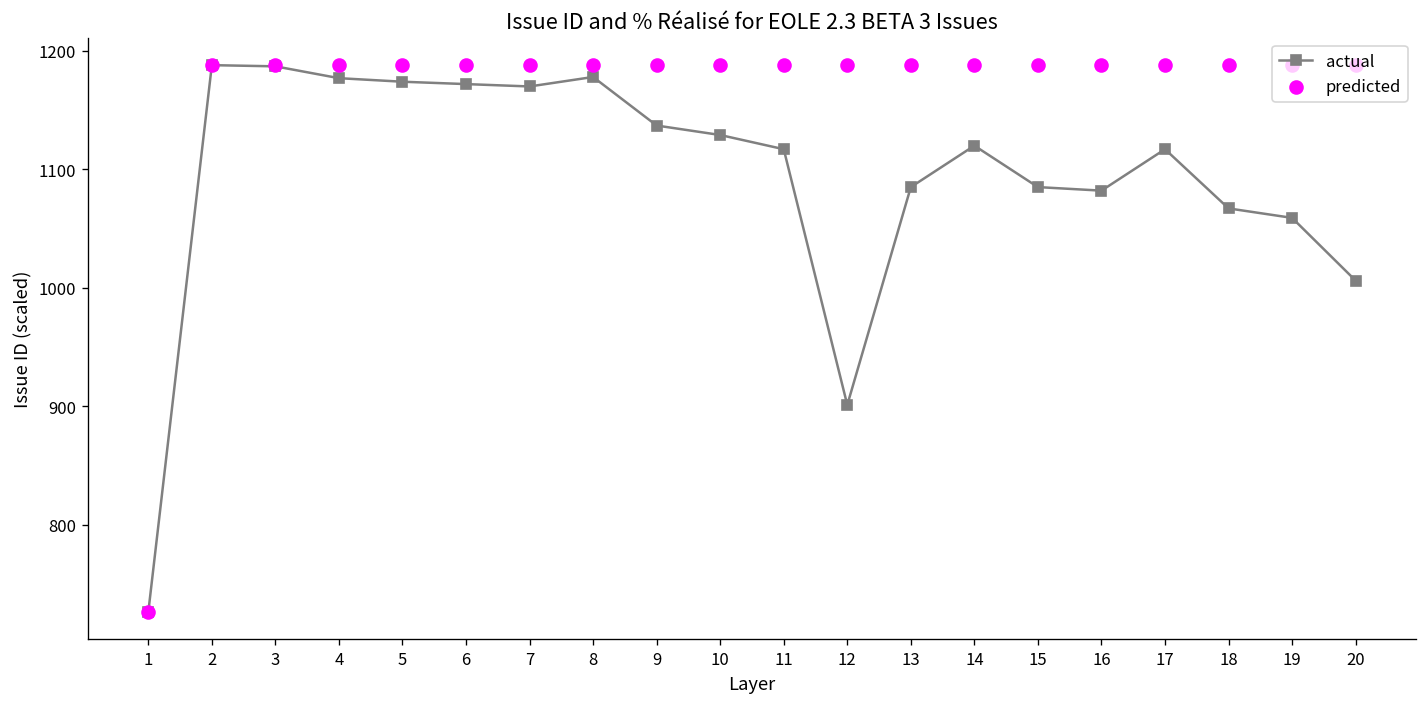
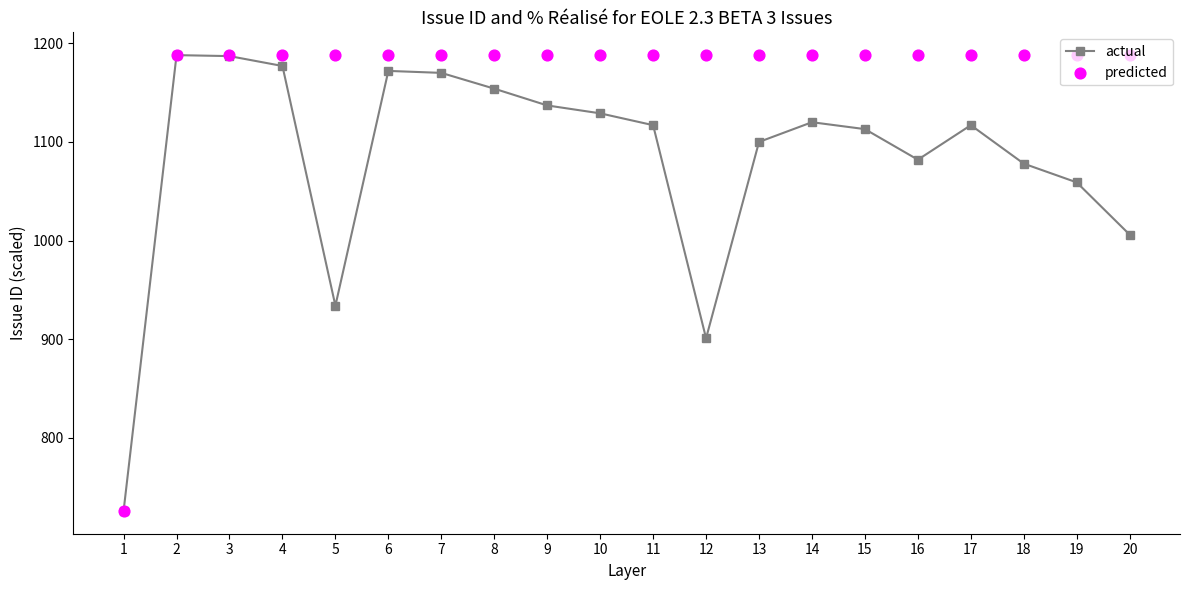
  {
    "actual": {
      "4": 1180,
-     "5": 1170,
+     "5": 930,
      "6": 1170,
      "7": 1170,
-     "8": 1180,
+     "8": 1150,
      "9": 1140,
      "10": 1130,
      "11": 1120,
      "12": 900,
-     "13": 1090,
+     "13": 1100,
      "14": 1120,
-     "15": 1090,
+     "15": 1110,
      "16": 1080,
      "17": 1120,
-     "18": 1070,
+     "18": 1080,
      "19": 1060,
      "20": 1010
    }
  }
